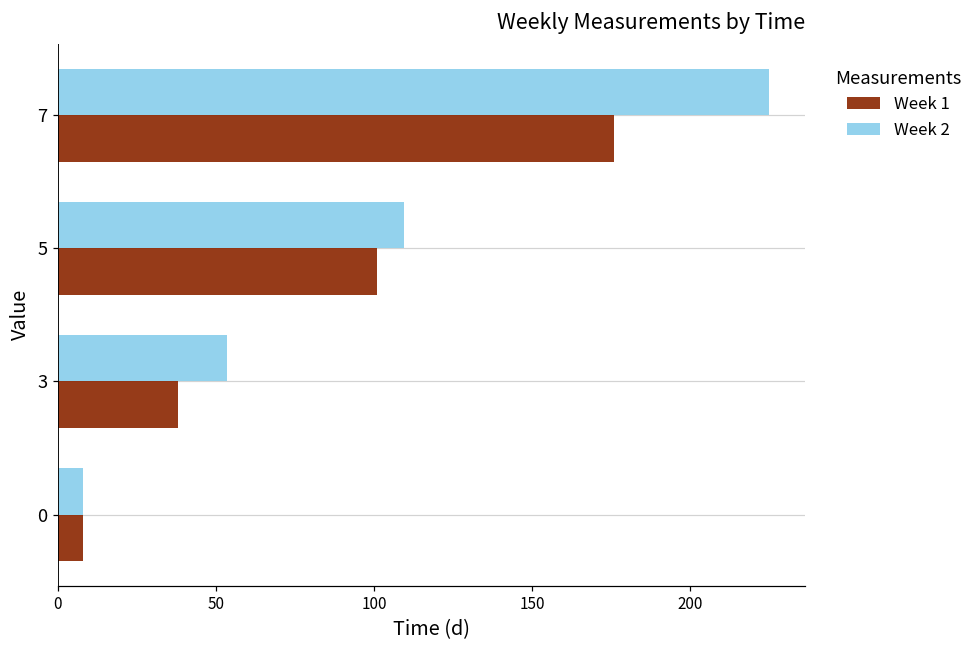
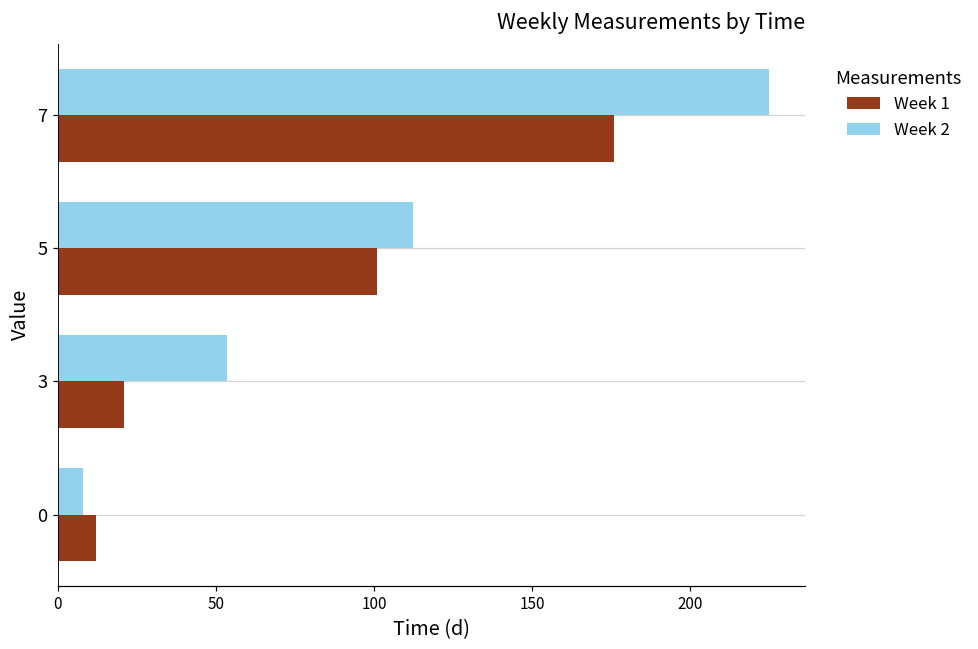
  {
    "Week 1": {
      "7": 176,
      "5": 101,
-     "3": 38,
-     "0": 8
+     "3": 21,
+     "0": 12
    },
    "Week 2": {
      "7": 225,
-     "5": 109,
+     "5": 112,
      "3": 53,
      "0": 8
    }
  }
